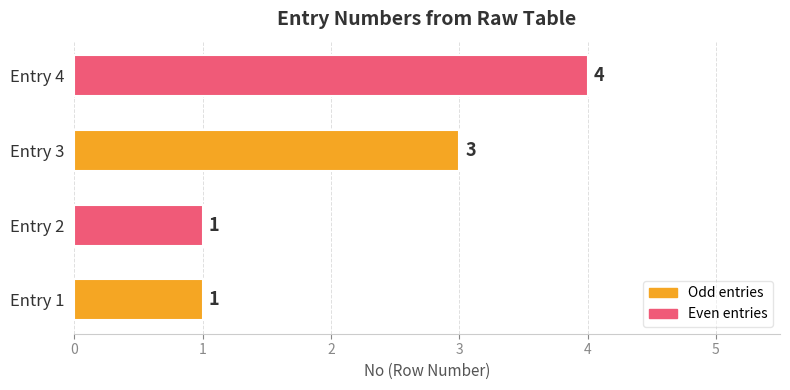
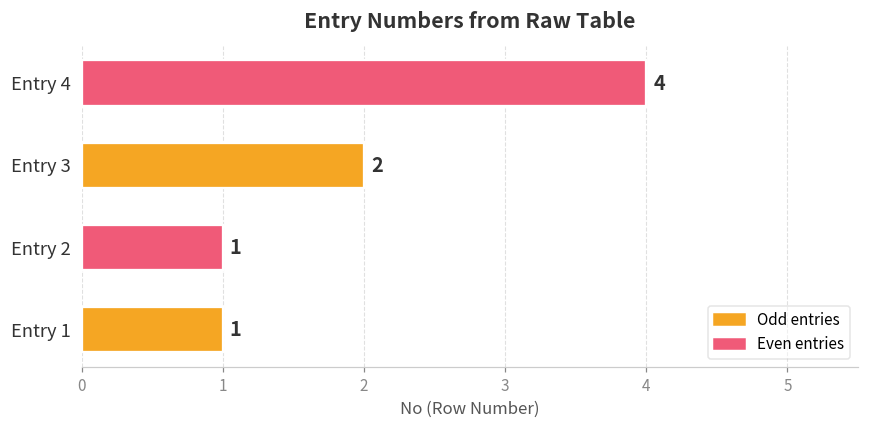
  {
    "Entry 4": 4,
-   "Entry 3": 3,
+   "Entry 3": 2,
    "Entry 2": 1,
    "Entry 1": 1
  }
